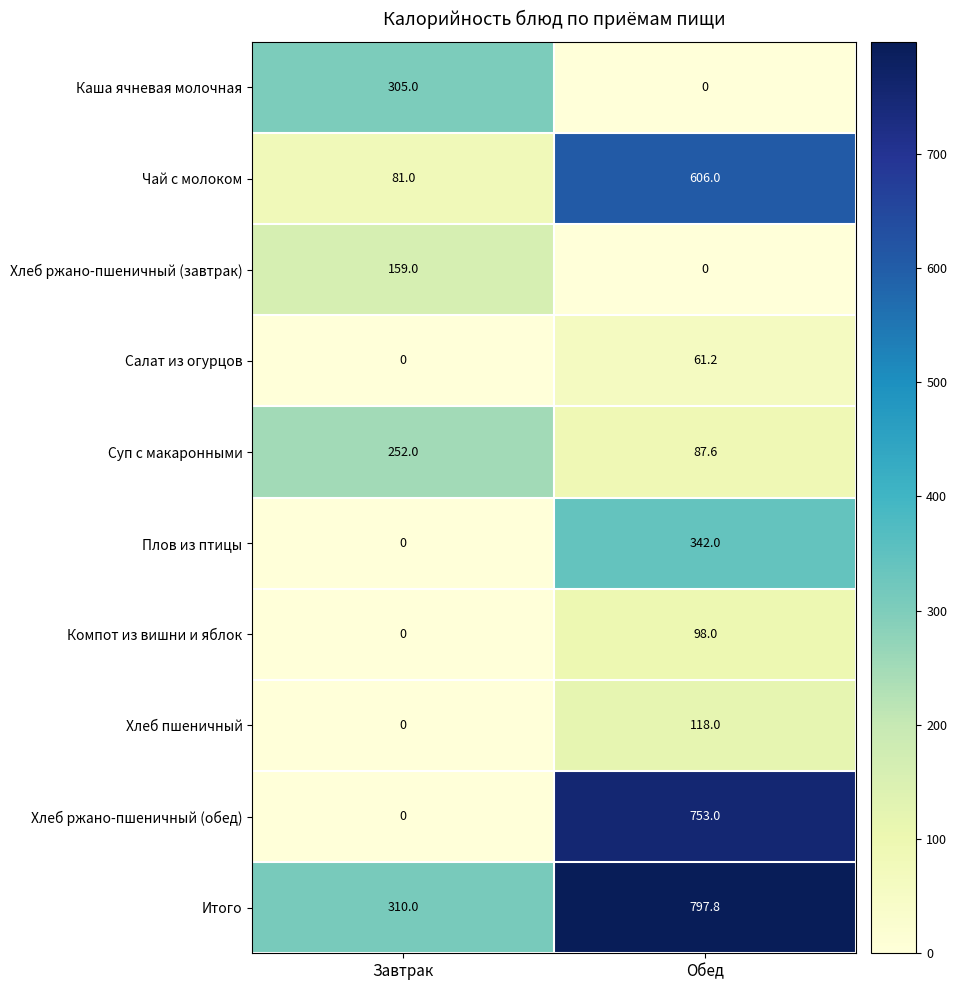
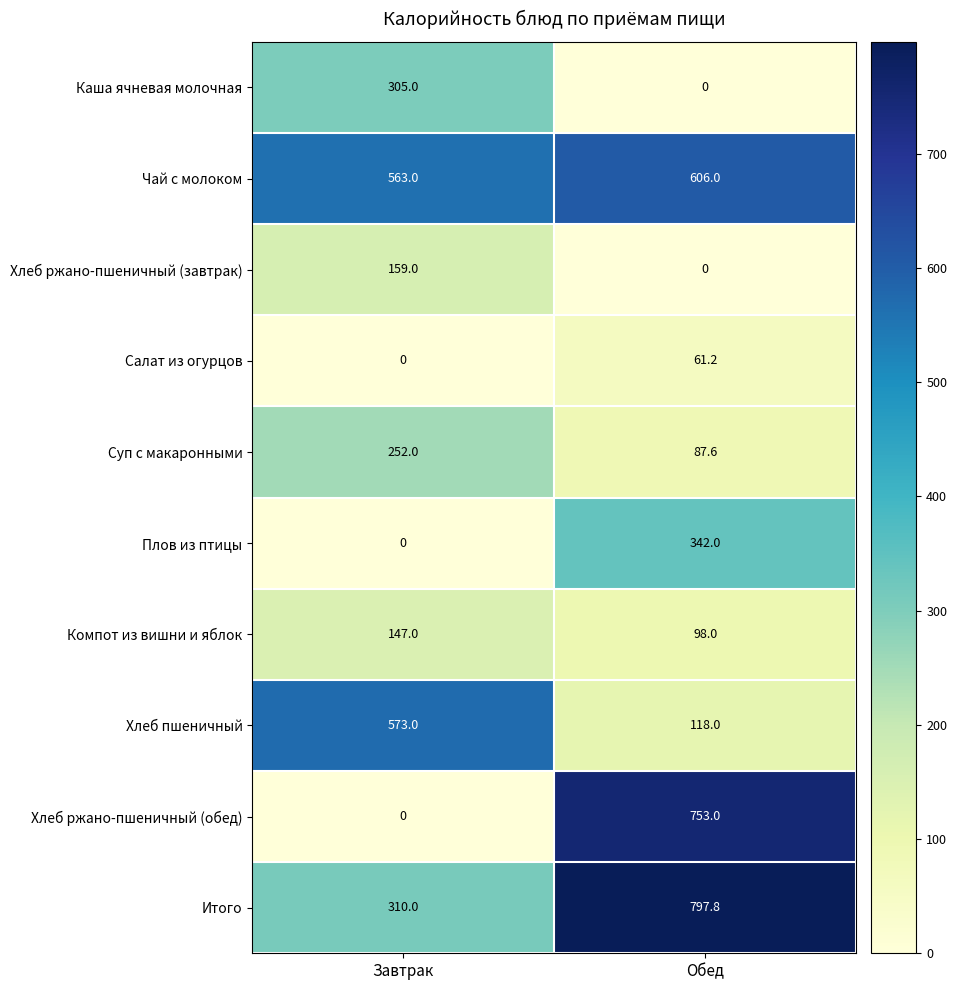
  {
    "Каша ячневая молочная": {
      "Завтрак": 305.0,
      "Обед": 0
    },
    "Чай с молоком": {
-     "Завтрак": 81.0,
+     "Завтрак": 563.0,
      "Обед": 606.0
    },
    "Хлеб ржано-пшеничный (завтрак)": {
      "Завтрак": 159.0,
      "Обед": 0
    },
    "Салат из огурцов": {
      "Завтрак": 0,
      "Обед": 61.2
    },
    "Суп с макаронными": {
      "Завтрак": 252.0,
      "Обед": 87.6
    },
    "Плов из птицы": {
      "Завтрак": 0,
      "Обед": 342.0
    },
    "Компот из вишни и яблок": {
-     "Завтрак": 0,
+     "Завтрак": 147.0,
      "Обед": 98.0
    },
    "Хлеб пшеничный": {
-     "Завтрак": 0,
+     "Завтрак": 573.0,
      "Обед": 118.0
    },
    "Хлеб ржано-пшеничный (обед)": {
      "Завтрак": 0,
      "Обед": 753.0
    },
    "Итого": {
      "Завтрак": 310.0,
      "Обед": 797.8
    }
  }
